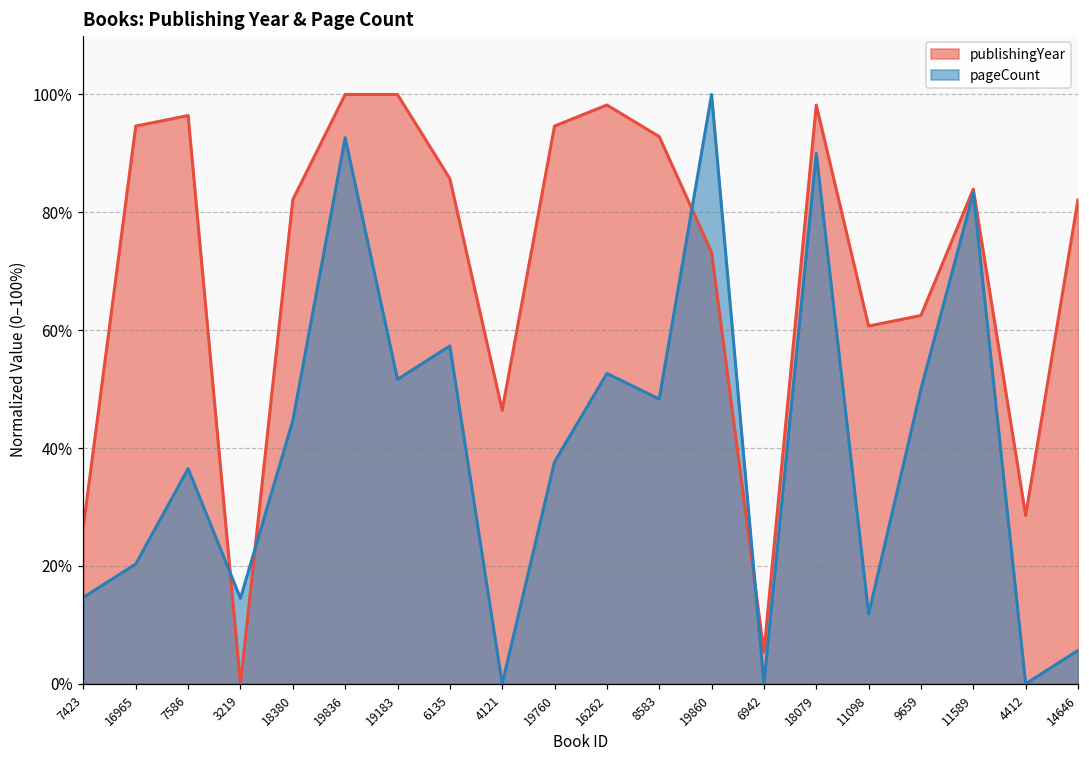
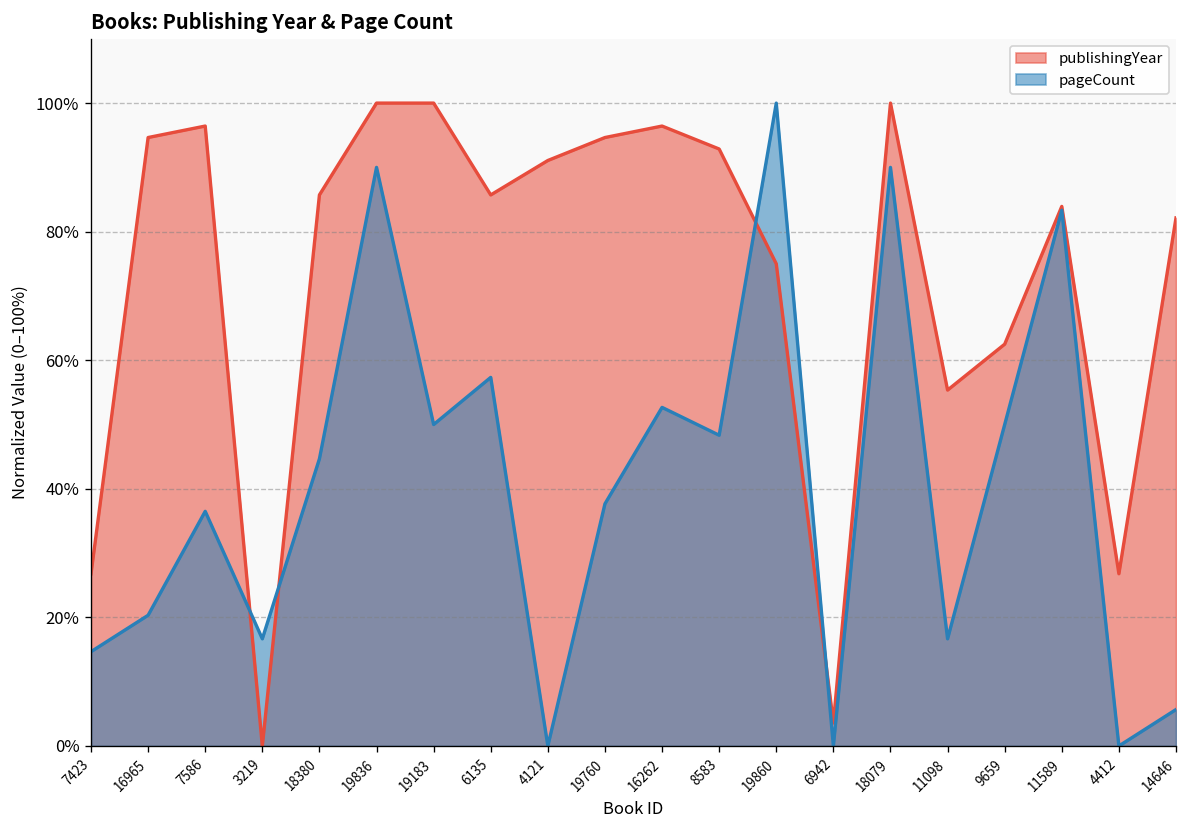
  {
    "publishingYear": {
      "7423": "27%",
      "16965": "95%",
      "7586": "96%",
      "3219": "0%",
-     "18380": "82%",
+     "18380": "86%",
      "19836": "100%",
      "19183": "100%",
      "6135": "86%",
-     "4121": "46%",
+     "4121": "91%",
      "19760": "95%",
-     "16262": "98%",
+     "16262": "96%",
      "8583": "93%",
-     "19860": "73%",
-     "6942": "5%",
-     "18079": "98%",
-     "11098": "61%",
+     "19860": "75%",
+     "6942": "4%",
+     "18079": "100%",
+     "11098": "55%",
      "9659": "63%",
      "11589": "84%",
-     "4412": "29%",
+     "4412": "27%",
      "14646": "82%"
    },
    "pageCount": {
      "7423": "15%",
      "16965": "20%",
      "7586": "37%",
-     "3219": "14%",
+     "3219": "17%",
      "18380": "45%",
-     "19836": "93%",
-     "19183": "52%",
+     "19836": "90%",
+     "19183": "50%",
      "6135": "57%",
      "4121": "0%",
      "19760": "38%",
      "16262": "53%",
      "8583": "48%",
      "19860": "100%",
      "6942": "0%",
      "18079": "90%",
-     "11098": "12%",
+     "11098": "17%",
      "9659": "50%",
      "11589": "83%",
      "4412": "0%",
      "14646": "6%"
    }
  }
